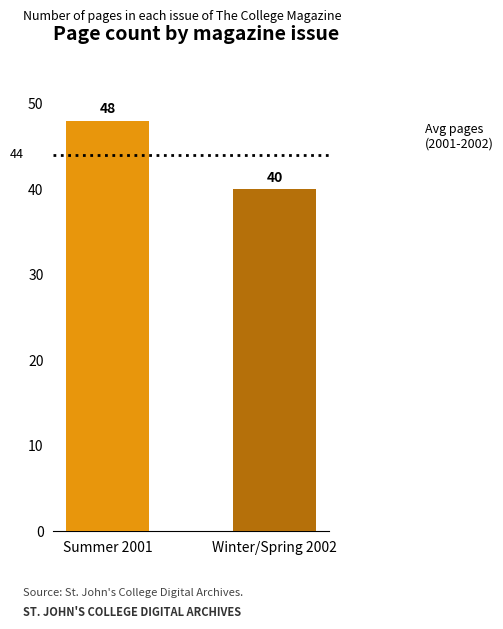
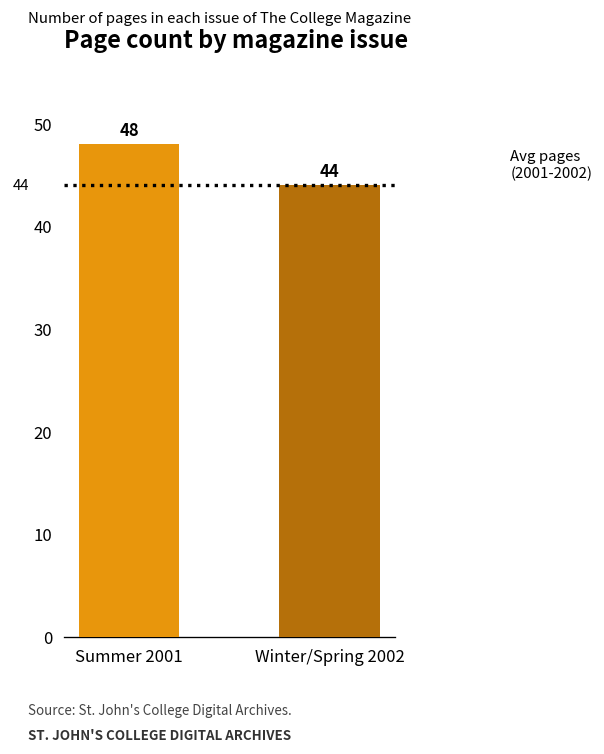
  {
    "Summer 2001": 48,
-   "Winter/Spring 2002": 40
+   "Winter/Spring 2002": 44
  }
